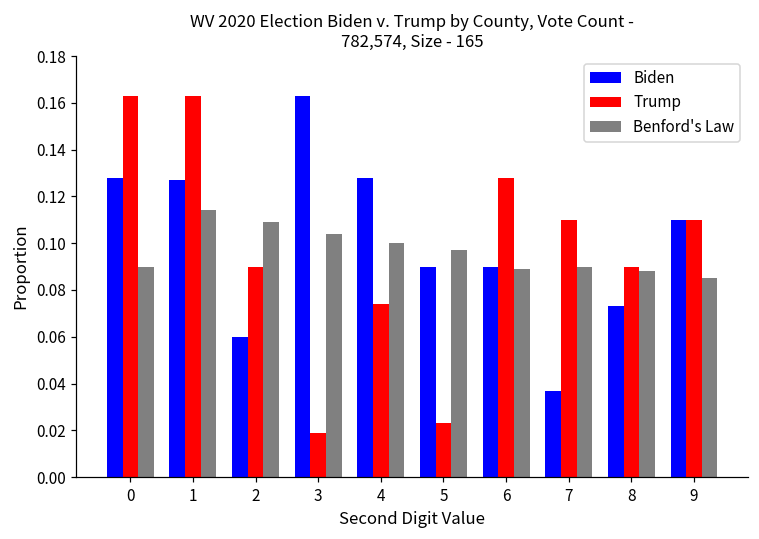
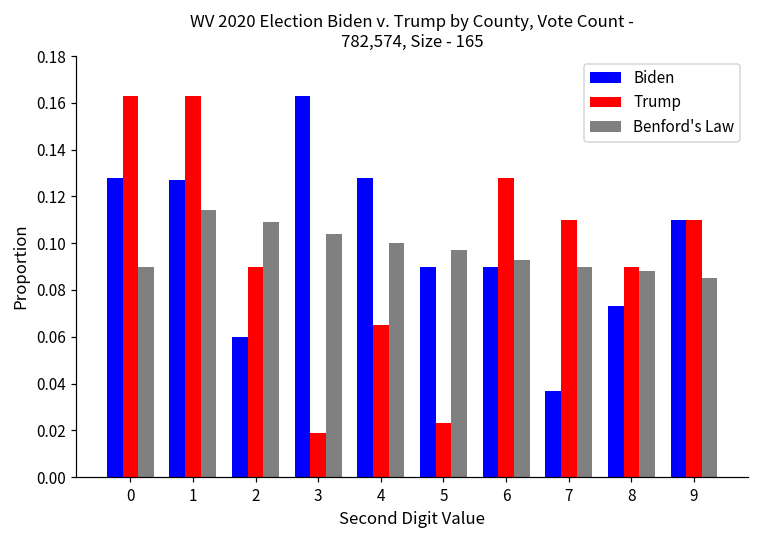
  {
    "Biden": {
      "0": 0.128,
      "1": 0.127,
      "2": 0.060,
      "3": 0.163,
      "4": 0.128,
      "5": 0.090,
      "6": 0.090,
      "7": 0.037,
      "8": 0.073,
      "9": 0.110
    },
    "Trump": {
      "0": 0.163,
      "1": 0.163,
      "2": 0.090,
      "3": 0.019,
-     "4": 0.074,
+     "4": 0.065,
      "5": 0.023,
      "6": 0.128,
      "7": 0.110,
      "8": 0.090,
      "9": 0.110
    },
    "Benford's Law": {
      "0": 0.090,
      "1": 0.114,
      "2": 0.109,
      "3": 0.104,
      "4": 0.100,
      "5": 0.097,
-     "6": 0.089,
+     "6": 0.093,
      "7": 0.090,
      "8": 0.088,
      "9": 0.085
    }
  }
